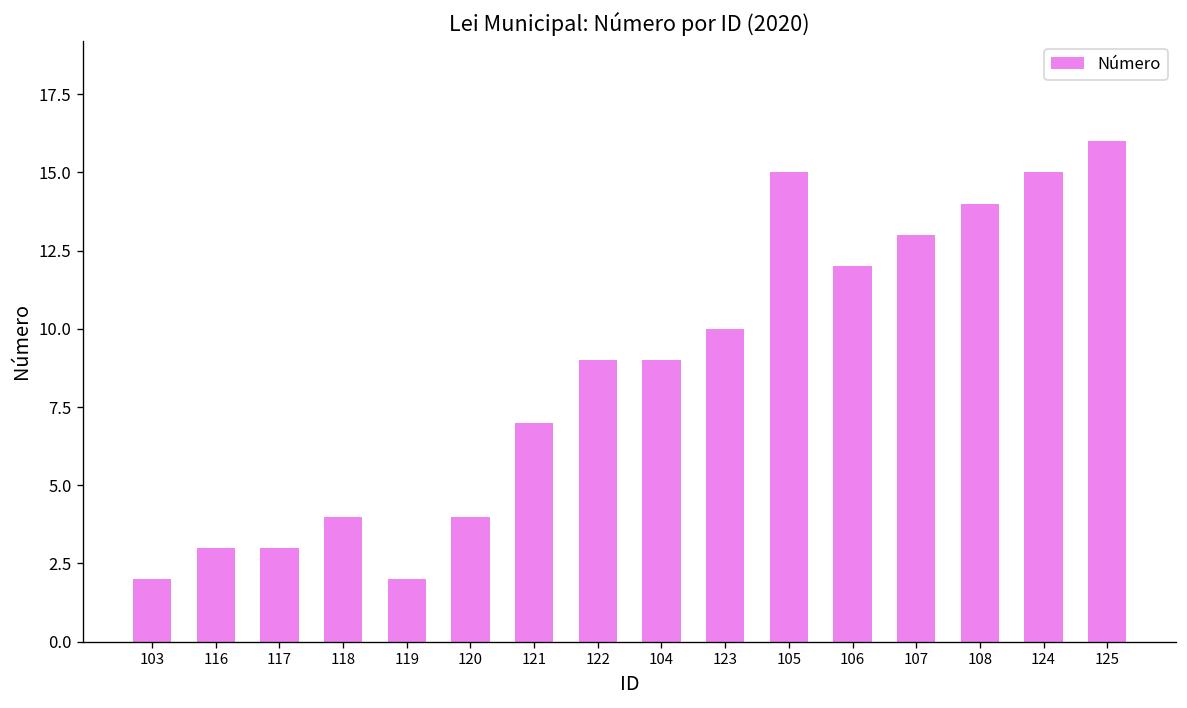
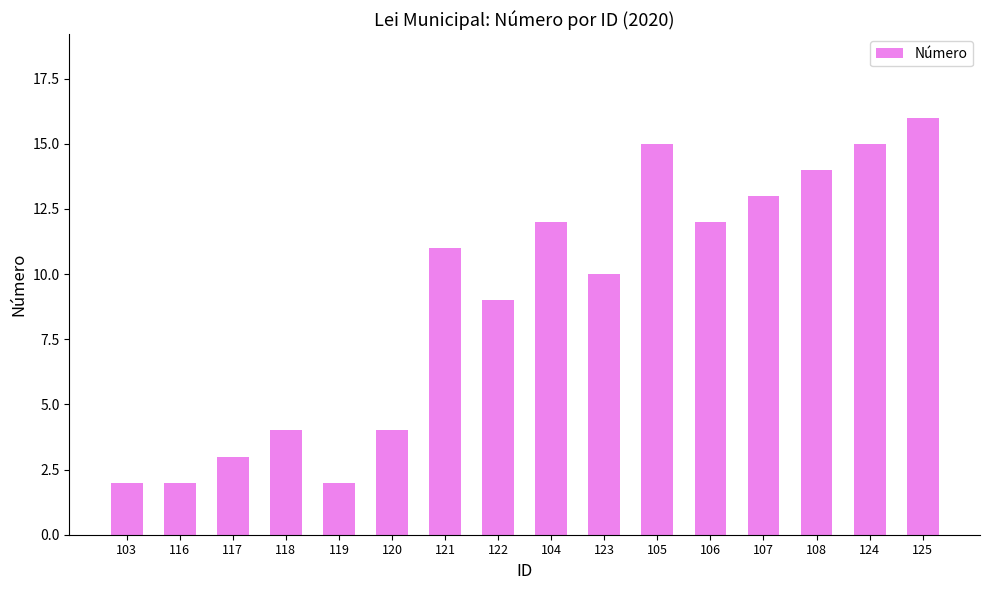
  {
    "103": 2,
-   "116": 3,
+   "116": 2,
    "117": 3,
    "118": 4,
    "119": 2,
    "120": 4,
-   "121": 7,
+   "121": 11,
    "122": 9,
-   "104": 9,
+   "104": 12,
    "123": 10,
    "105": 15,
    "106": 12,
    "107": 13,
    "108": 14,
    "124": 15,
    "125": 16
  }
